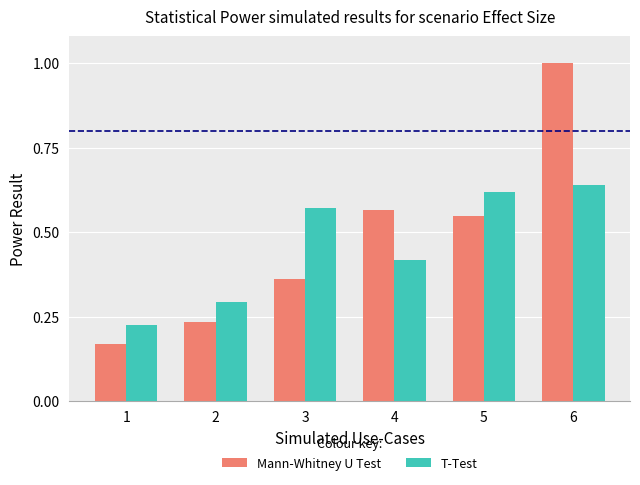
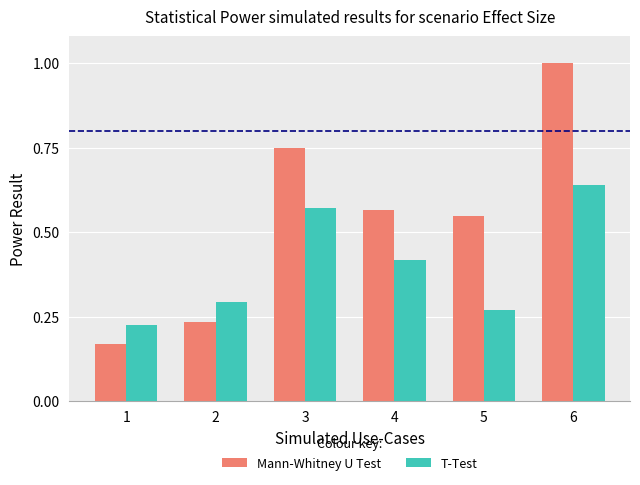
  {
    "Mann-Whitney U Test": {
      "1": 0.17,
      "2": 0.24,
-     "3": 0.36,
+     "3": 0.75,
      "4": 0.57,
      "5": 0.55,
      "6": 1.00
    },
    "T-Test": {
      "1": 0.22,
      "2": 0.29,
      "3": 0.57,
      "4": 0.42,
-     "5": 0.62,
+     "5": 0.27,
      "6": 0.64
    }
  }
